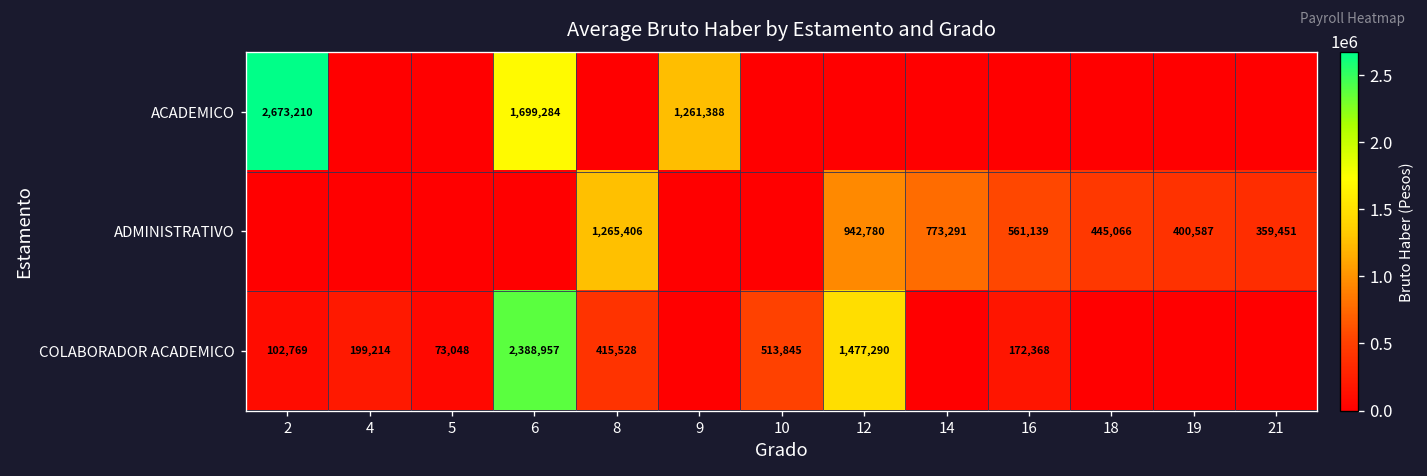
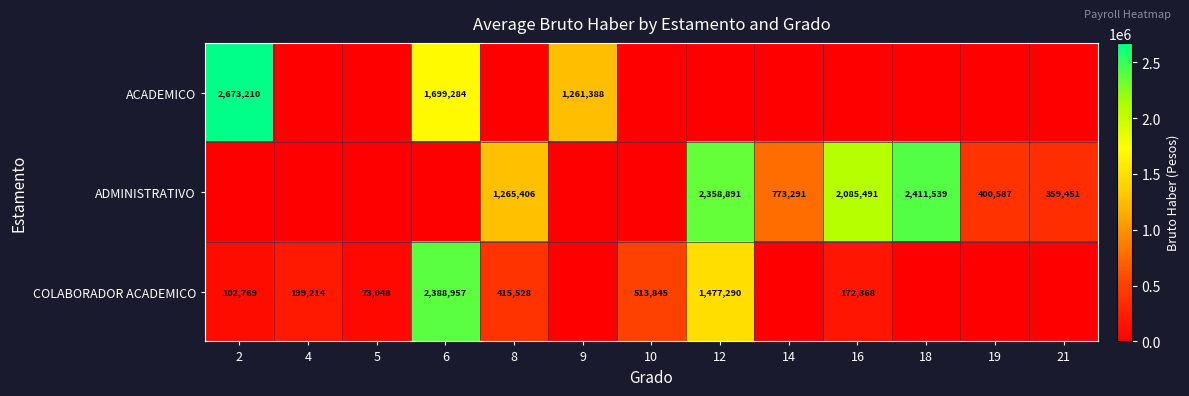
  {
    "ACADEMICO": {
      "2": "2,673,210",
      "6": "1,699,284",
      "9": "1,261,388"
    },
    "ADMINISTRATIVO": {
      "8": "1,265,406",
-     "12": "942,780",
+     "12": "2,358,891",
      "14": "773,291",
-     "16": "561,139",
-     "18": "445,066",
+     "16": "2,085,491",
+     "18": "2,411,539",
      "19": "400,587",
      "21": "359,451"
    },
    "COLABORADOR ACADEMICO": {
      "2": "102,769",
      "4": "199,214",
      "5": "73,048",
      "6": "2,388,957",
      "8": "415,528",
      "10": "513,845",
      "12": "1,477,290",
      "16": "172,368"
    }
  }
